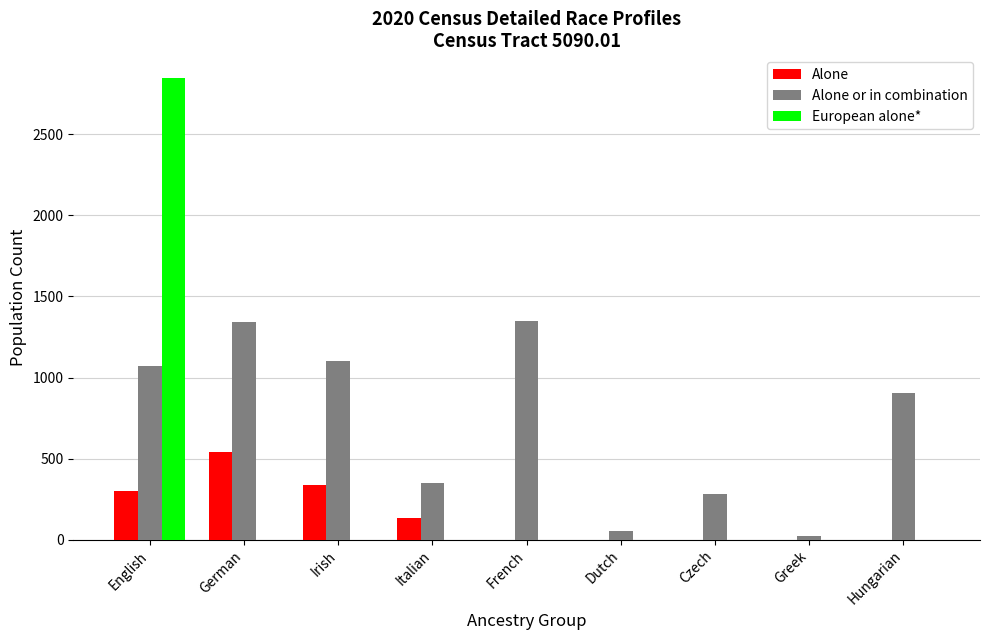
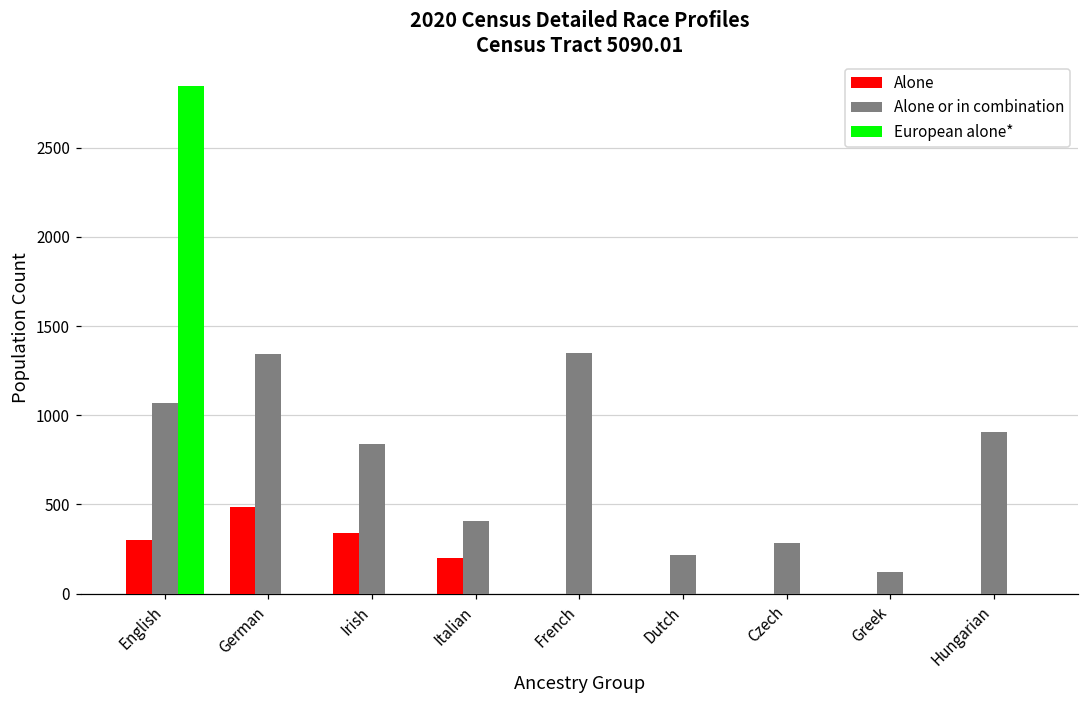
  {
    "Alone": {
      "English": 300,
-     "German": 540,
+     "German": 480,
      "Irish": 340,
-     "Italian": 140,
+     "Italian": 200,
      "French": 0,
      "Dutch": 0,
      "Czech": 0,
      "Greek": 0,
      "Hungarian": 0
    },
    "Alone or in combination": {
      "English": 1070,
      "German": 1340,
-     "Irish": 1100,
-     "Italian": 350,
+     "Irish": 840,
+     "Italian": 410,
      "French": 1350,
-     "Dutch": 50,
+     "Dutch": 220,
      "Czech": 280,
-     "Greek": 20,
+     "Greek": 120,
      "Hungarian": 910
    },
    "European alone*": {
      "English": 2850,
      "German": 0,
      "Irish": 0,
      "Italian": 0,
      "French": 0,
      "Dutch": 0,
      "Czech": 0,
      "Greek": 0,
      "Hungarian": 0
    }
  }
